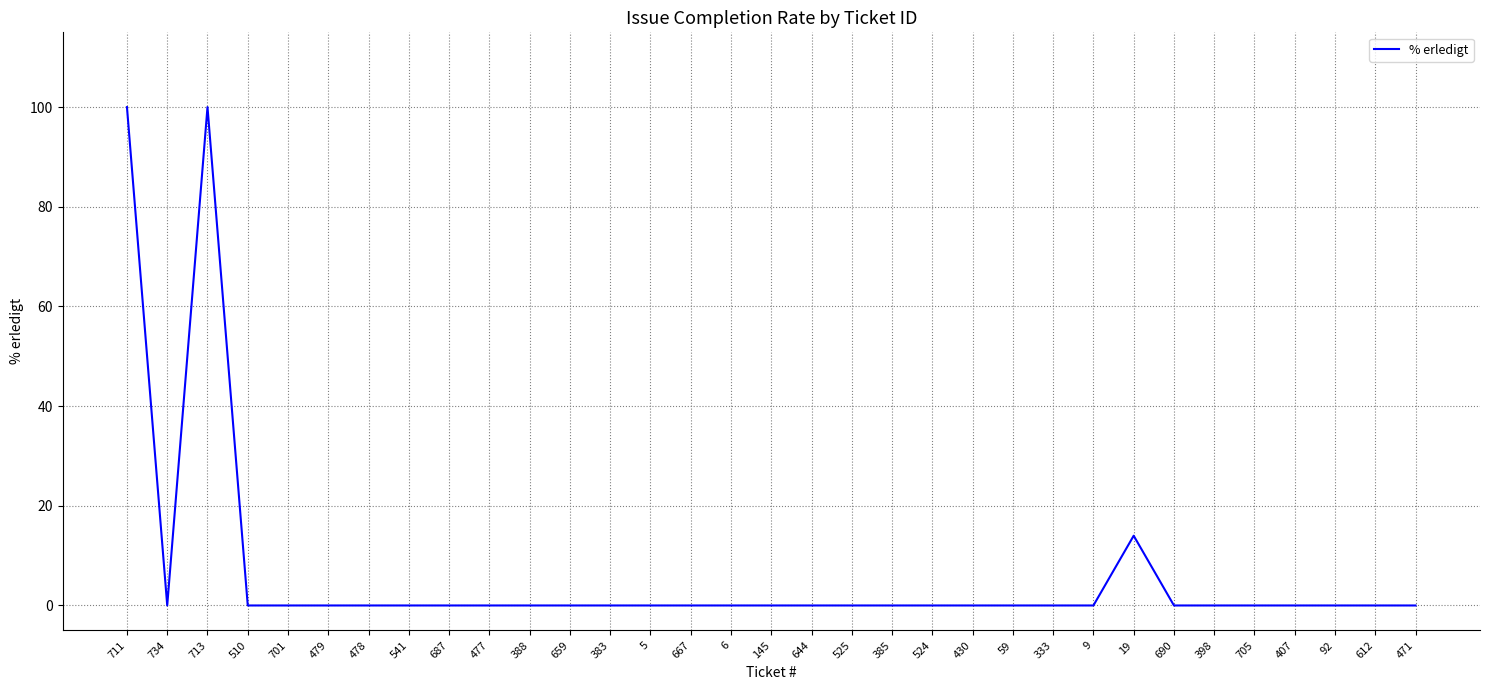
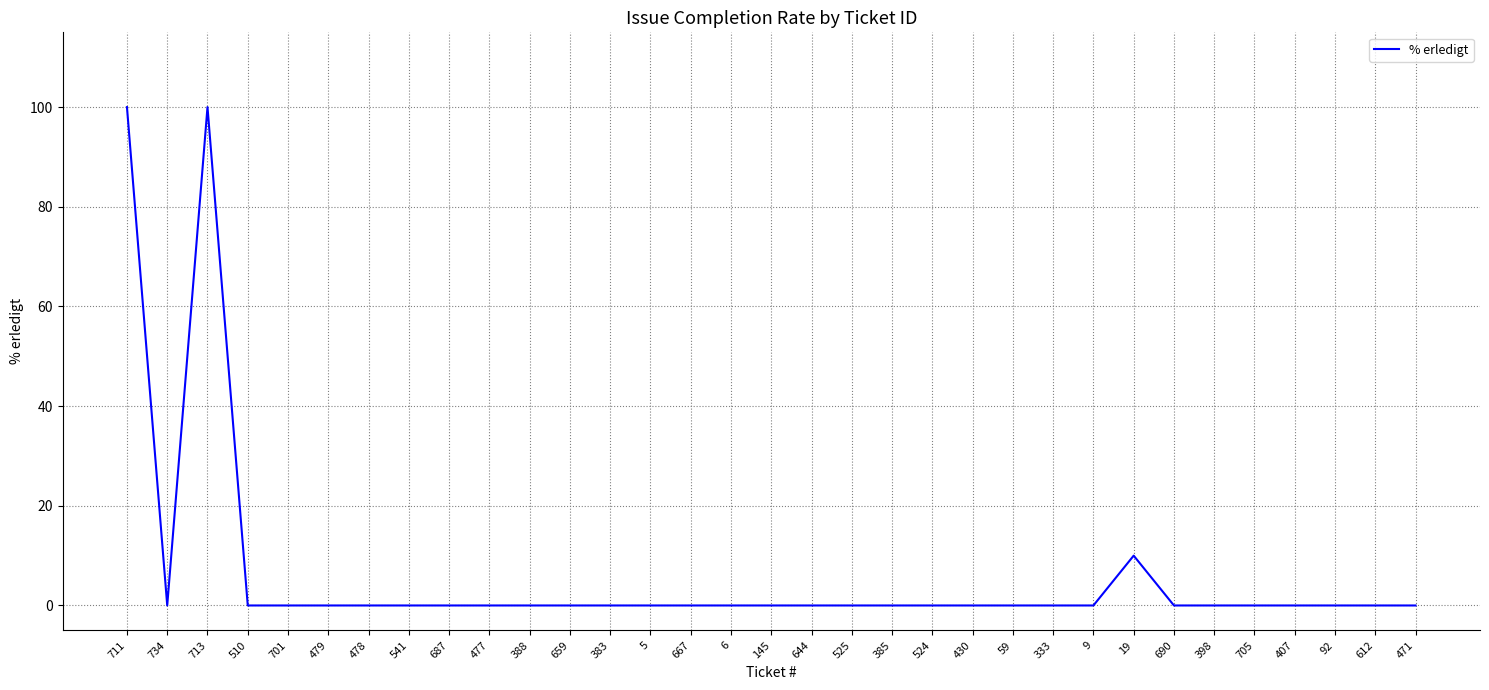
  {
    "711": 100,
    "734": 0,
    "713": 100,
    "510": 0,
    "701": 0,
    "479": 0,
    "478": 0,
    "541": 0,
    "687": 0,
    "477": 0,
    "388": 0,
    "659": 0,
    "383": 0,
    "5": 0,
    "667": 0,
    "6": 0,
    "145": 0,
    "644": 0,
    "525": 0,
    "385": 0,
    "524": 0,
    "430": 0,
    "59": 0,
    "333": 0,
    "9": 0,
-   "19": 14,
+   "19": 10,
    "690": 0,
    "398": 0,
    "705": 0,
    "407": 0,
    "92": 0,
    "612": 0,
    "471": 0
  }
